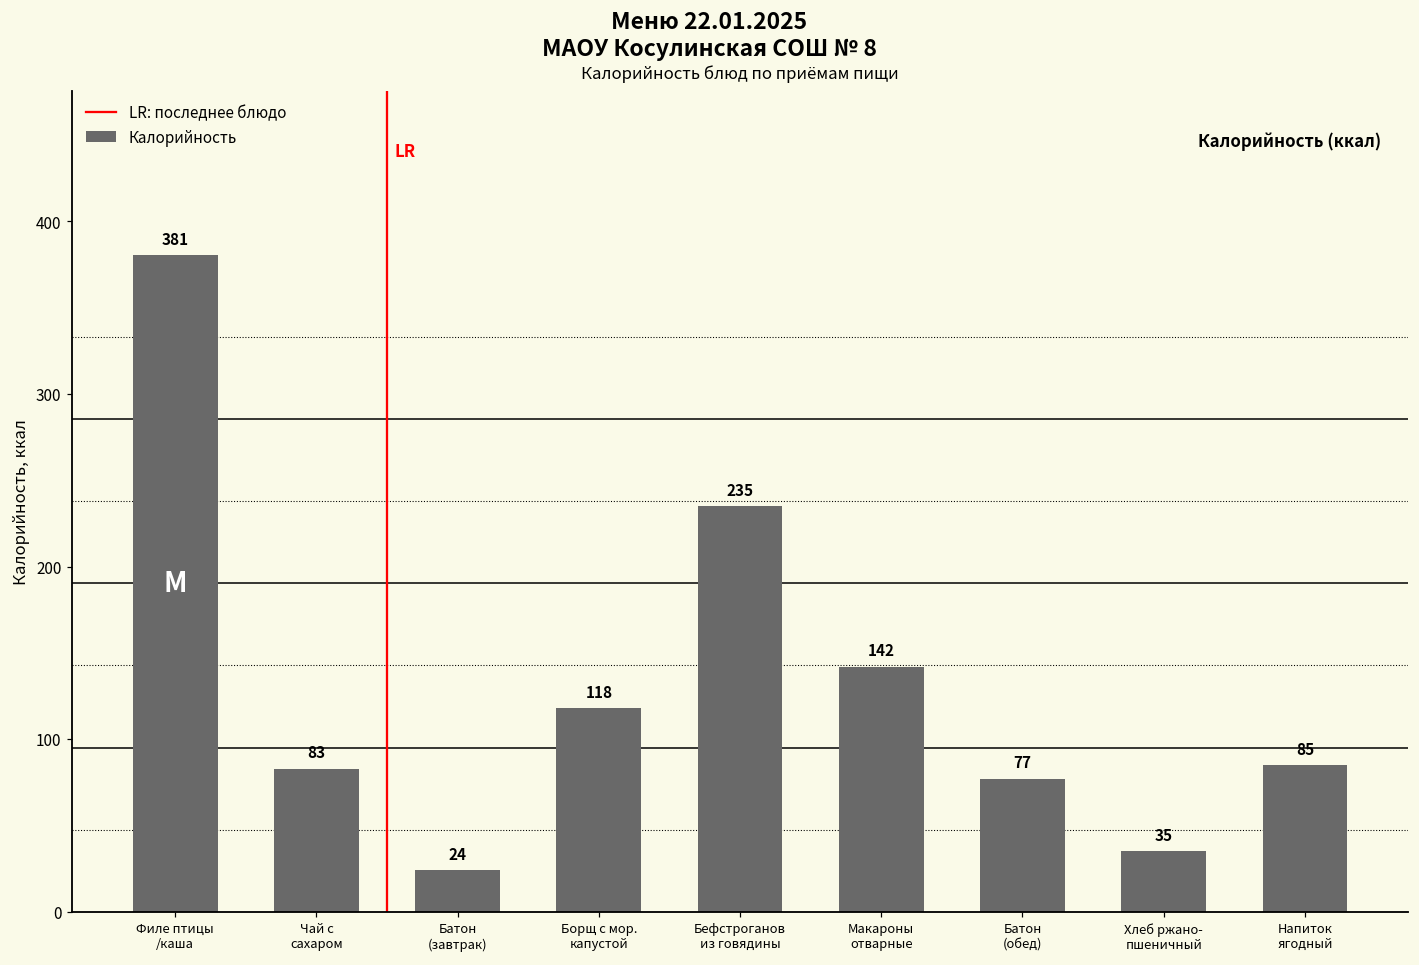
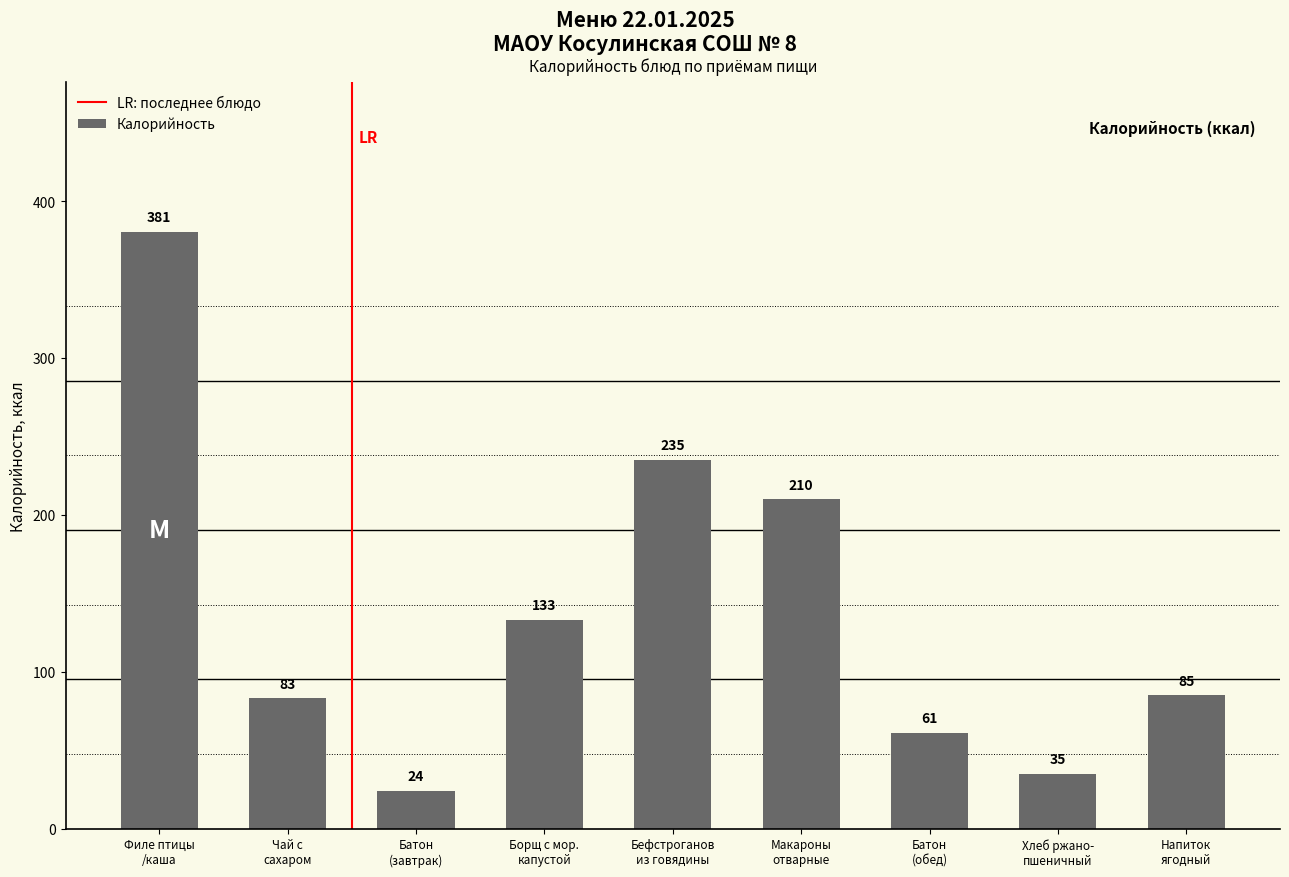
  {
    "Филе птицы /каша": 381,
    "Чай с сахаром": 83,
    "Батон (завтрак)": 24,
-   "Борщ с мор. капустой": 118,
+   "Борщ с мор. капустой": 133,
    "Бефстроганов из говядины": 235,
-   "Макароны отварные": 142,
-   "Батон (обед)": 77,
+   "Макароны отварные": 210,
+   "Батон (обед)": 61,
    "Хлеб ржано- пшеничный": 35,
    "Напиток ягодный": 85
  }
